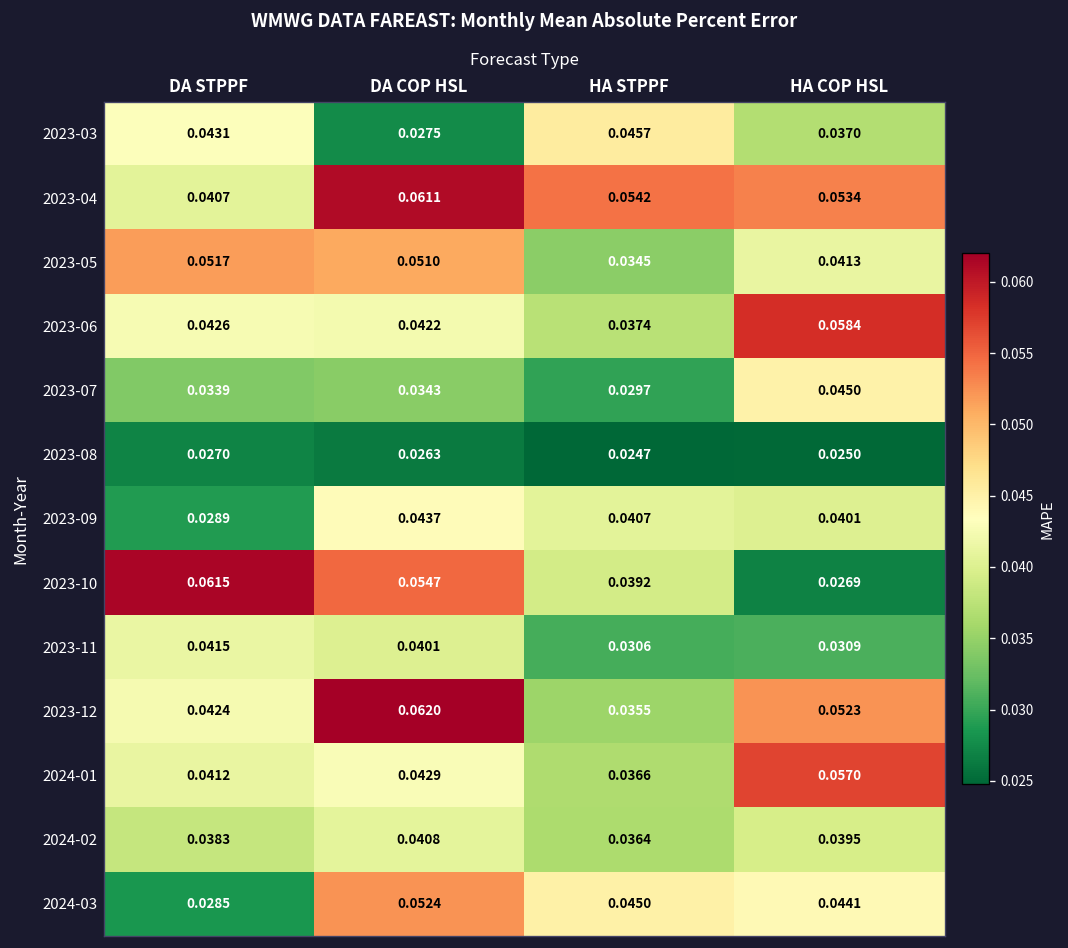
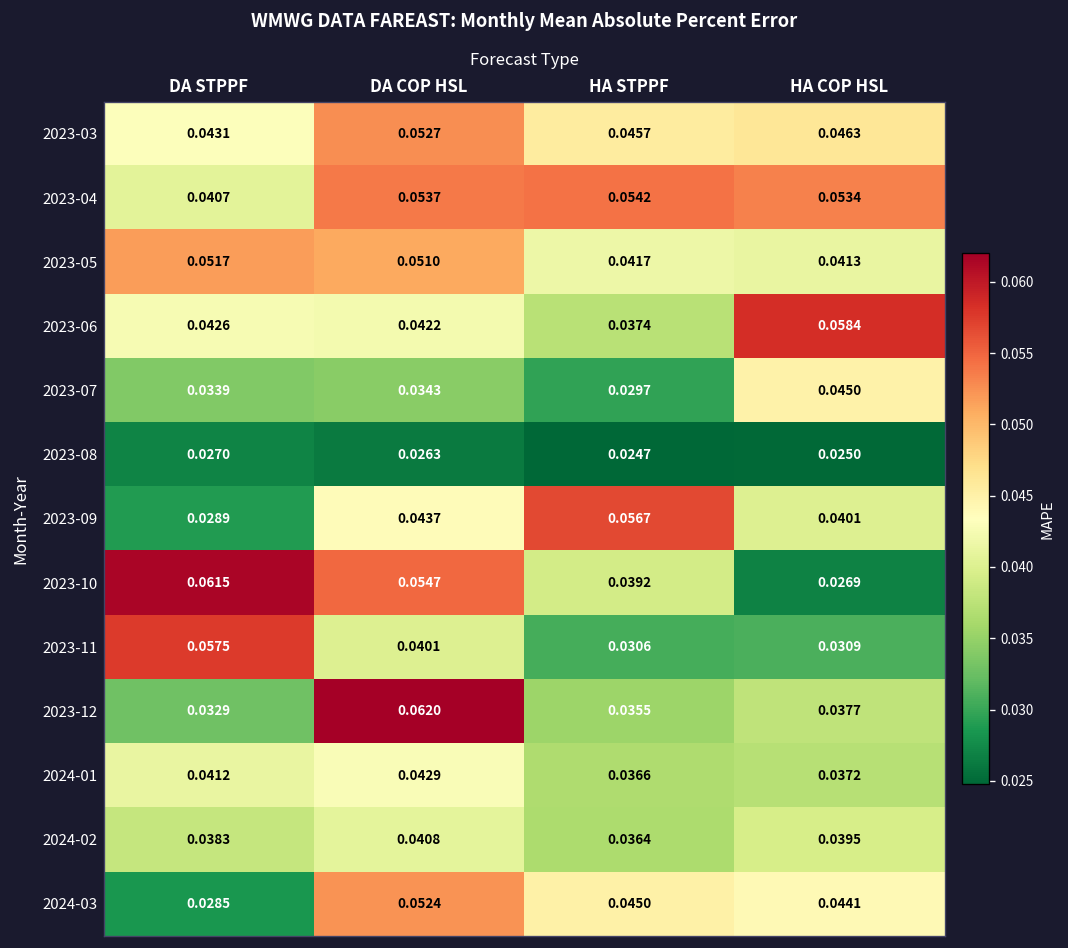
  {
    "2023-03": {
      "DA STPPF": 0.0431,
-     "DA COP HSL": 0.0275,
+     "DA COP HSL": 0.0527,
      "HA STPPF": 0.0457,
-     "HA COP HSL": 0.0370
+     "HA COP HSL": 0.0463
    },
    "2023-04": {
      "DA STPPF": 0.0407,
-     "DA COP HSL": 0.0611,
+     "DA COP HSL": 0.0537,
      "HA STPPF": 0.0542,
      "HA COP HSL": 0.0534
    },
    "2023-05": {
      "DA STPPF": 0.0517,
      "DA COP HSL": 0.0510,
-     "HA STPPF": 0.0345,
+     "HA STPPF": 0.0417,
      "HA COP HSL": 0.0413
    },
    "2023-06": {
      "DA STPPF": 0.0426,
      "DA COP HSL": 0.0422,
      "HA STPPF": 0.0374,
      "HA COP HSL": 0.0584
    },
    "2023-07": {
      "DA STPPF": 0.0339,
      "DA COP HSL": 0.0343,
      "HA STPPF": 0.0297,
      "HA COP HSL": 0.0450
    },
    "2023-08": {
      "DA STPPF": 0.0270,
      "DA COP HSL": 0.0263,
      "HA STPPF": 0.0247,
      "HA COP HSL": 0.0250
    },
    "2023-09": {
      "DA STPPF": 0.0289,
      "DA COP HSL": 0.0437,
-     "HA STPPF": 0.0407,
+     "HA STPPF": 0.0567,
      "HA COP HSL": 0.0401
    },
    "2023-10": {
      "DA STPPF": 0.0615,
      "DA COP HSL": 0.0547,
      "HA STPPF": 0.0392,
      "HA COP HSL": 0.0269
    },
    "2023-11": {
-     "DA STPPF": 0.0415,
+     "DA STPPF": 0.0575,
      "DA COP HSL": 0.0401,
      "HA STPPF": 0.0306,
      "HA COP HSL": 0.0309
    },
    "2023-12": {
-     "DA STPPF": 0.0424,
+     "DA STPPF": 0.0329,
      "DA COP HSL": 0.0620,
      "HA STPPF": 0.0355,
-     "HA COP HSL": 0.0523
+     "HA COP HSL": 0.0377
    },
    "2024-01": {
      "DA STPPF": 0.0412,
      "DA COP HSL": 0.0429,
      "HA STPPF": 0.0366,
-     "HA COP HSL": 0.0570
+     "HA COP HSL": 0.0372
    },
    "2024-02": {
      "DA STPPF": 0.0383,
      "DA COP HSL": 0.0408,
      "HA STPPF": 0.0364,
      "HA COP HSL": 0.0395
    },
    "2024-03": {
      "DA STPPF": 0.0285,
      "DA COP HSL": 0.0524,
      "HA STPPF": 0.0450,
      "HA COP HSL": 0.0441
    }
  }
